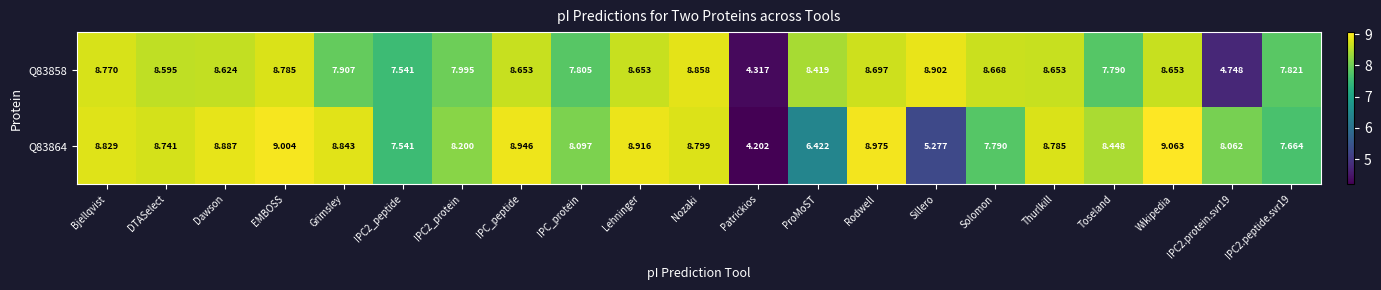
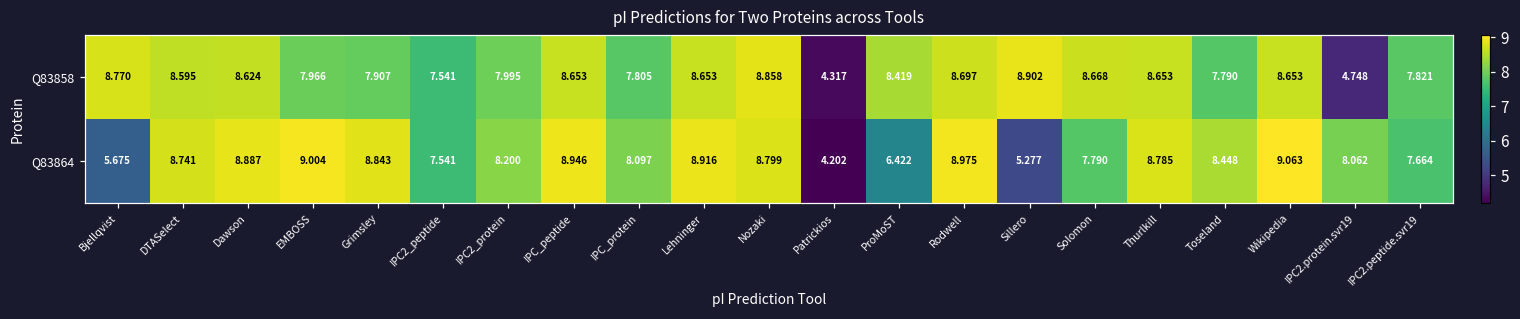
  {
    "Q83858": {
      "Bjellqvist": 8.770,
      "DTASelect": 8.595,
      "Dawson": 8.624,
-     "EMBOSS": 8.785,
+     "EMBOSS": 7.966,
      "Grimsley": 7.907,
      "IPC2_peptide": 7.541,
      "IPC2_protein": 7.995,
      "IPC_peptide": 8.653,
      "IPC_protein": 7.805,
      "Lehninger": 8.653,
      "Nozaki": 8.858,
      "Patrickios": 4.317,
      "ProMoST": 8.419,
      "Rodwell": 8.697,
      "Sillero": 8.902,
      "Solomon": 8.668,
      "Thurlkill": 8.653,
      "Toseland": 7.790,
      "Wikipedia": 8.653,
      "IPC2.protein.svr19": 4.748,
      "IPC2.peptide.svr19": 7.821
    },
    "Q83864": {
-     "Bjellqvist": 8.829,
+     "Bjellqvist": 5.675,
      "DTASelect": 8.741,
      "Dawson": 8.887,
      "EMBOSS": 9.004,
      "Grimsley": 8.843,
      "IPC2_peptide": 7.541,
      "IPC2_protein": 8.200,
      "IPC_peptide": 8.946,
      "IPC_protein": 8.097,
      "Lehninger": 8.916,
      "Nozaki": 8.799,
      "Patrickios": 4.202,
      "ProMoST": 6.422,
      "Rodwell": 8.975,
      "Sillero": 5.277,
      "Solomon": 7.790,
      "Thurlkill": 8.785,
      "Toseland": 8.448,
      "Wikipedia": 9.063,
      "IPC2.protein.svr19": 8.062,
      "IPC2.peptide.svr19": 7.664
    }
  }
